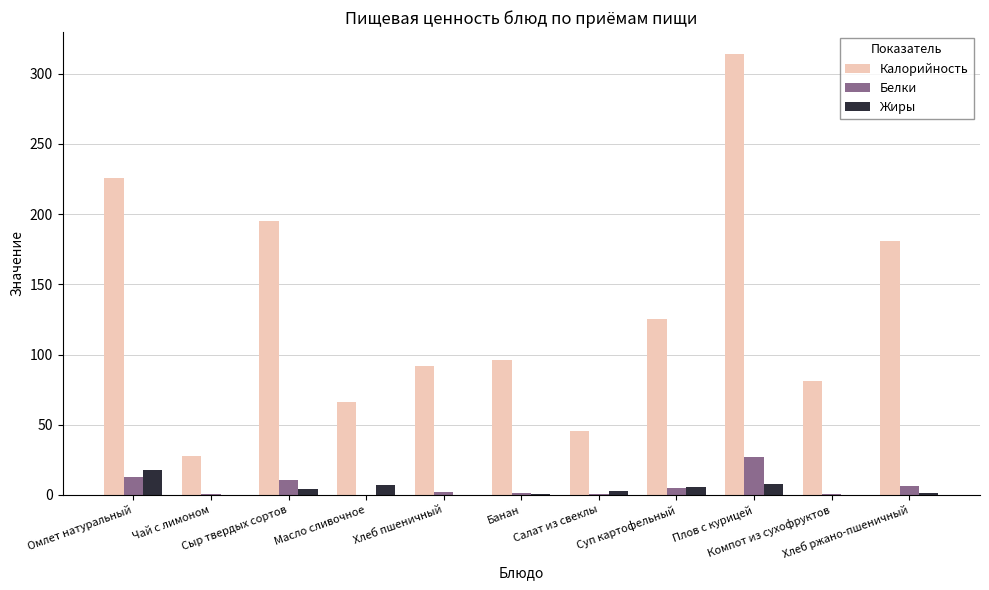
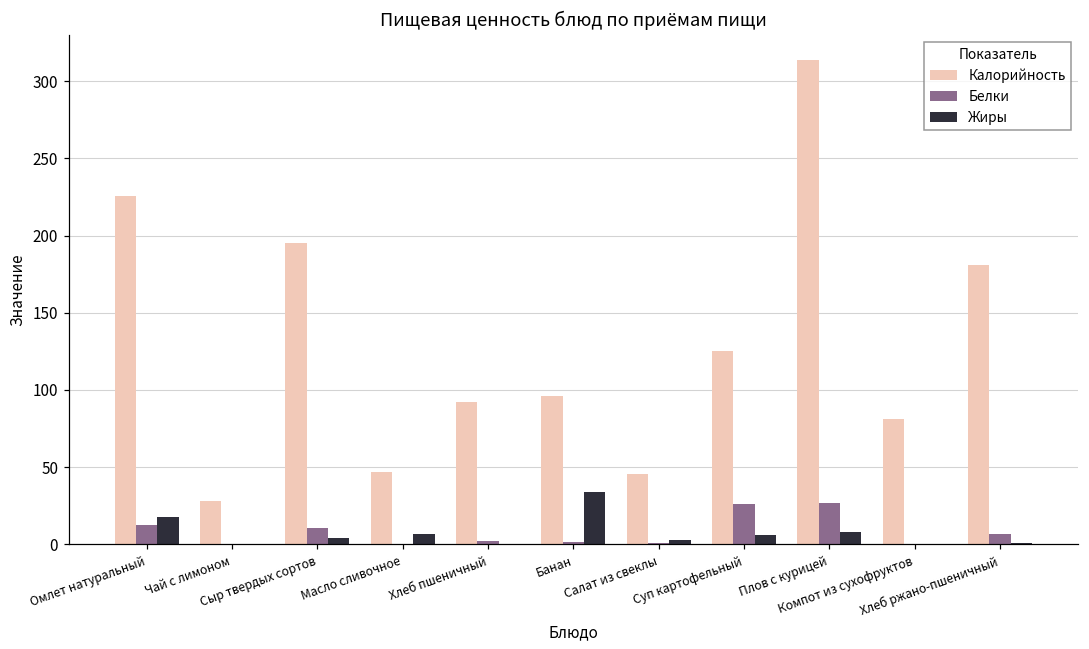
  {
    "Калорийность": {
      "Омлет натуральный": 226,
      "Чай с лимоном": 28,
      "Сыр твердых сортов": 195,
-     "Масло сливочное": 66,
+     "Масло сливочное": 47,
      "Хлеб пшеничный": 92,
      "Банан": 96,
      "Салат из свеклы": 46,
      "Суп картофельный": 126,
      "Плов с курицей": 314,
      "Компот из сухофруктов": 81,
      "Хлеб ржано-пшеничный": 181
    },
    "Белки": {
      "Омлет натуральный": 13,
      "Сыр твердых сортов": 11,
      "Хлеб пшеничный": 2,
-     "Суп картофельный": 5,
+     "Суп картофельный": 26,
      "Плов с курицей": 27,
      "Хлеб ржано-пшеничный": 7
    },
    "Жиры": {
      "Омлет натуральный": 18,
      "Чай с лимоном": 0,
      "Сыр твердых сортов": 4,
      "Масло сливочное": 7,
      "Хлеб пшеничный": 0,
-     "Банан": 1,
+     "Банан": 34,
      "Салат из свеклы": 3,
      "Суп картофельный": 6,
      "Плов с курицей": 8,
      "Компот из сухофруктов": 0
    }
  }
